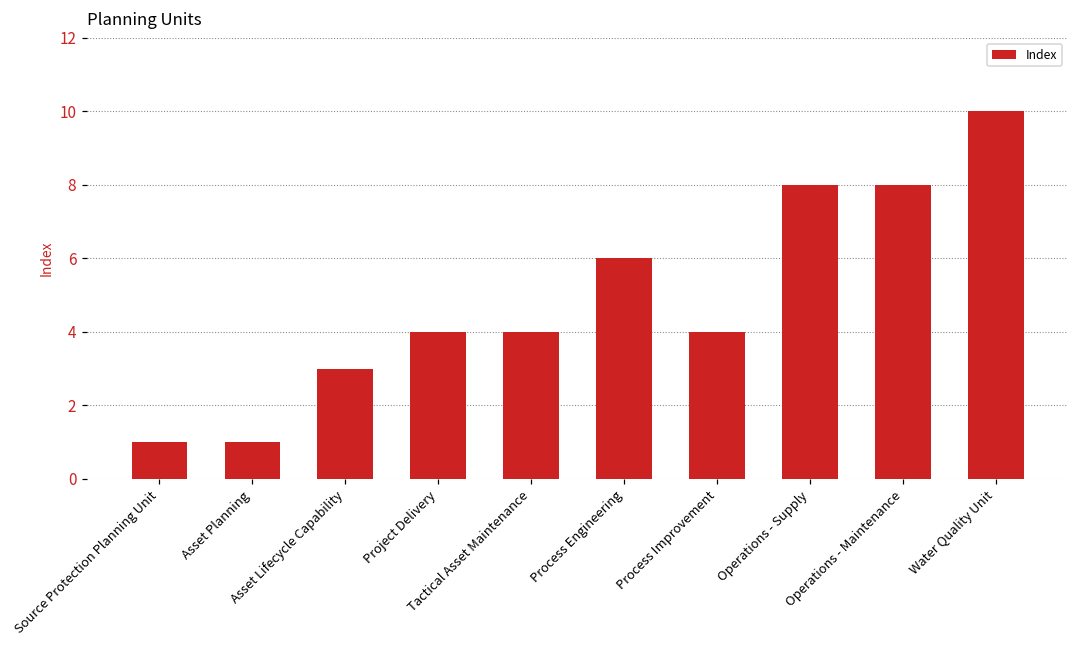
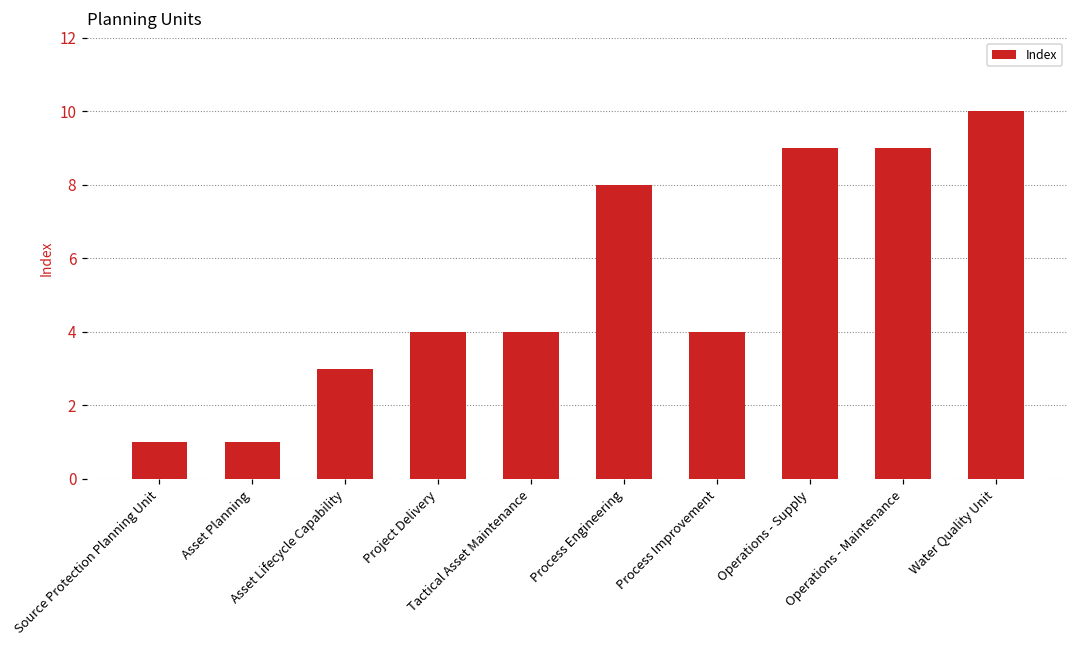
  {
    "Source Protection Planning Unit": 1,
    "Asset Planning": 1,
    "Asset Lifecycle Capability": 3,
    "Project Delivery": 4,
    "Tactical Asset Maintenance": 4,
-   "Process Engineering": 6,
+   "Process Engineering": 8,
    "Process Improvement": 4,
-   "Operations - Supply": 8,
-   "Operations - Maintenance": 8,
+   "Operations - Supply": 9,
+   "Operations - Maintenance": 9,
    "Water Quality Unit": 10
  }
